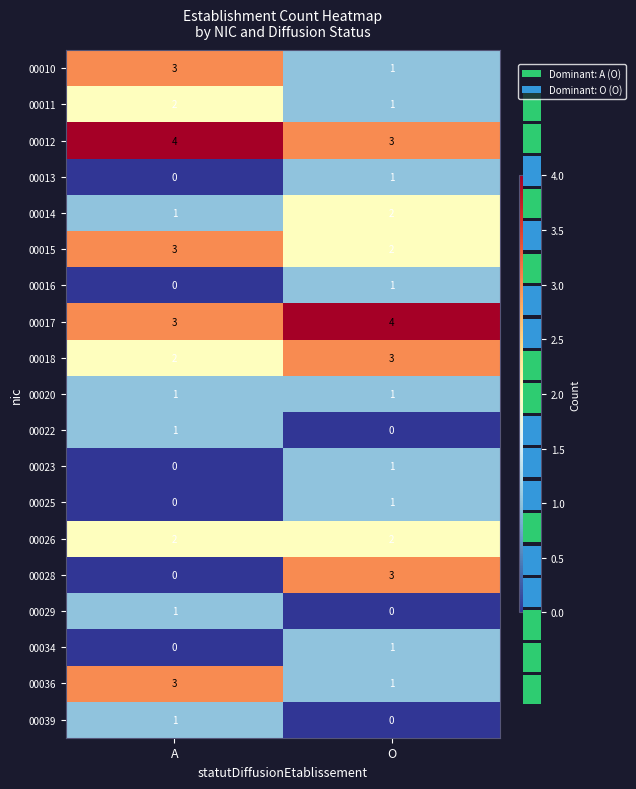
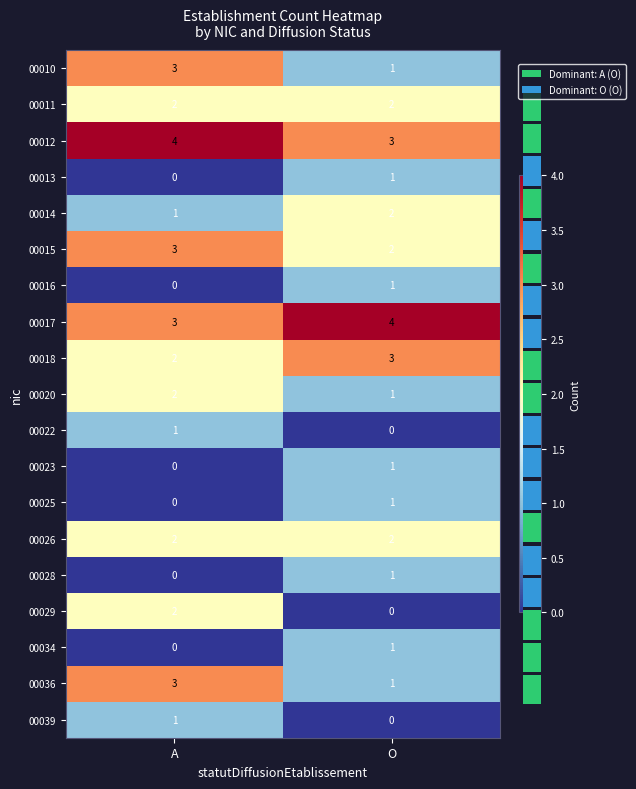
  {
    "Establishment Count Heatmap by NIC and Diffusion Status": {
      "00010": {
        "A": 3,
        "O": 1
      },
      "00011": {
        "A": 2,
-       "O": 1
+       "O": 2
      },
      "00012": {
        "A": 4,
        "O": 3
      },
      "00013": {
        "A": 0,
        "O": 1
      },
      "00014": {
        "A": 1,
        "O": 2
      },
      "00015": {
        "A": 3,
        "O": 2
      },
      "00016": {
        "A": 0,
        "O": 1
      },
      "00017": {
        "A": 3,
        "O": 4
      },
      "00018": {
        "A": 2,
        "O": 3
      },
      "00020": {
-       "A": 1,
+       "A": 2,
        "O": 1
      },
      "00022": {
        "A": 1,
        "O": 0
      },
      "00023": {
        "A": 0,
        "O": 1
      },
      "00025": {
        "A": 0,
        "O": 1
      },
      "00026": {
        "A": 2,
        "O": 2
      },
      "00028": {
        "A": 0,
-       "O": 3
+       "O": 1
      },
      "00029": {
-       "A": 1,
+       "A": 2,
        "O": 0
      },
      "00034": {
        "A": 0,
        "O": 1
      },
      "00036": {
        "A": 3,
        "O": 1
      },
      "00039": {
        "A": 1,
        "O": 0
      }
    }
  }
